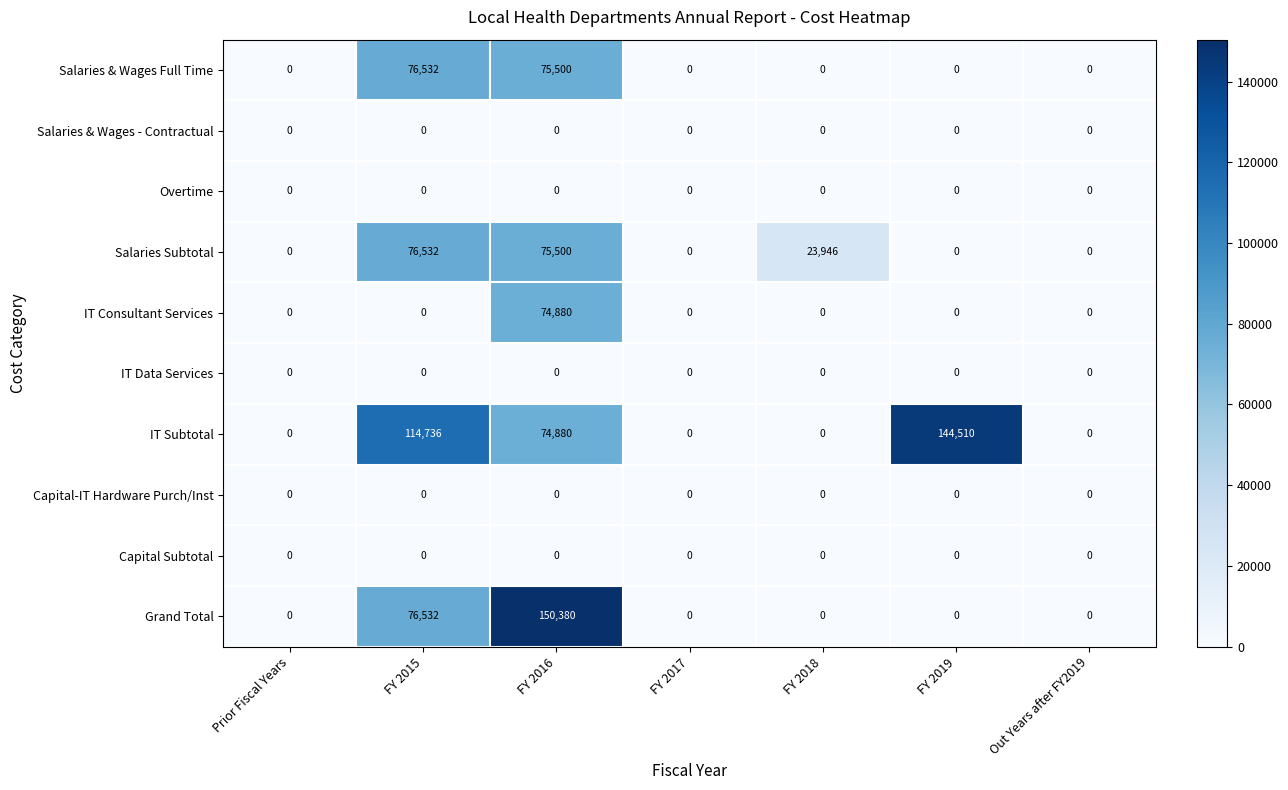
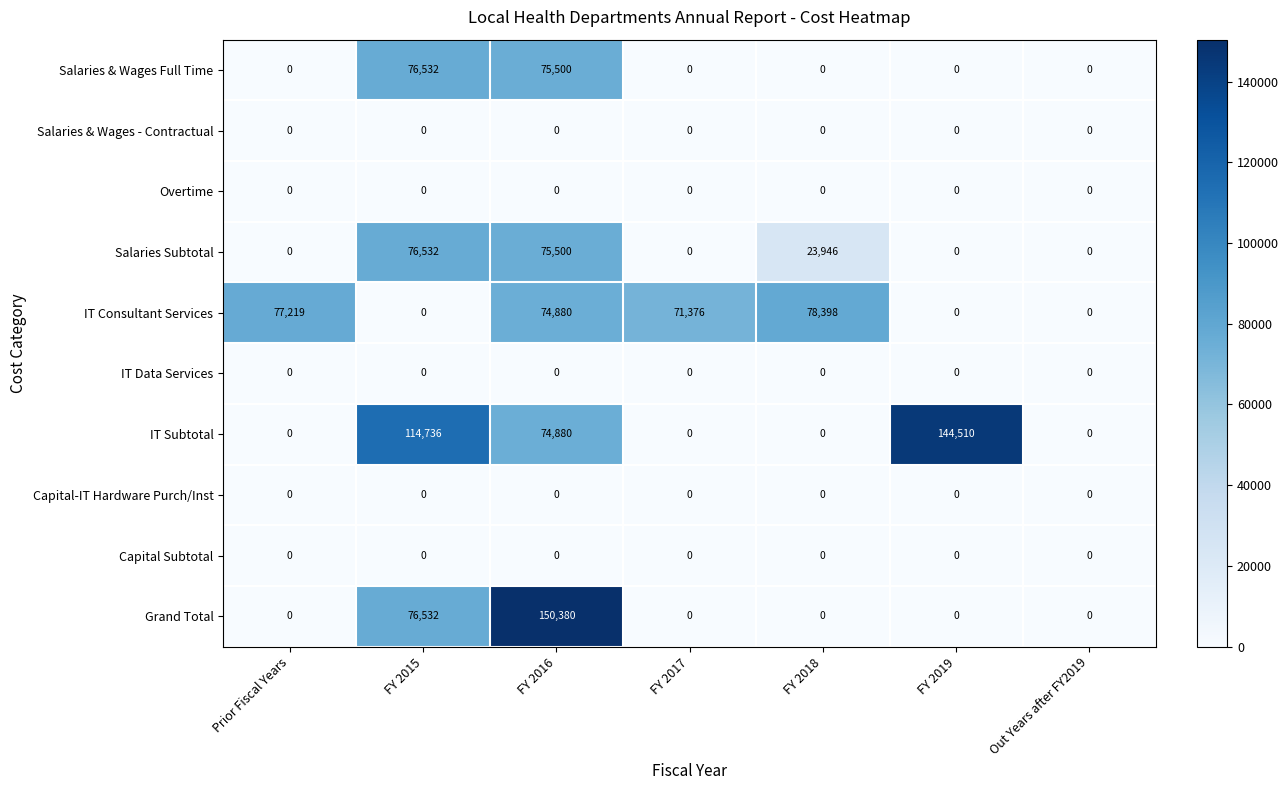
  {
    "Salaries & Wages Full Time": {
      "Prior Fiscal Years": "0",
      "FY 2015": "76,532",
      "FY 2016": "75,500",
      "FY 2017": "0",
      "FY 2018": "0",
      "FY 2019": "0",
      "Out Years after FY2019": "0"
    },
    "Salaries & Wages - Contractual": {
      "Prior Fiscal Years": "0",
      "FY 2015": "0",
      "FY 2016": "0",
      "FY 2017": "0",
      "FY 2018": "0",
      "FY 2019": "0",
      "Out Years after FY2019": "0"
    },
    "Overtime": {
      "Prior Fiscal Years": "0",
      "FY 2015": "0",
      "FY 2016": "0",
      "FY 2017": "0",
      "FY 2018": "0",
      "FY 2019": "0",
      "Out Years after FY2019": "0"
    },
    "Salaries Subtotal": {
      "Prior Fiscal Years": "0",
      "FY 2015": "76,532",
      "FY 2016": "75,500",
      "FY 2017": "0",
      "FY 2018": "23,946",
      "FY 2019": "0",
      "Out Years after FY2019": "0"
    },
    "IT Consultant Services": {
-     "Prior Fiscal Years": "0",
+     "Prior Fiscal Years": "77,219",
      "FY 2015": "0",
      "FY 2016": "74,880",
-     "FY 2017": "0",
-     "FY 2018": "0",
+     "FY 2017": "71,376",
+     "FY 2018": "78,398",
      "FY 2019": "0",
      "Out Years after FY2019": "0"
    },
    "IT Data Services": {
      "Prior Fiscal Years": "0",
      "FY 2015": "0",
      "FY 2016": "0",
      "FY 2017": "0",
      "FY 2018": "0",
      "FY 2019": "0",
      "Out Years after FY2019": "0"
    },
    "IT Subtotal": {
      "Prior Fiscal Years": "0",
      "FY 2015": "114,736",
      "FY 2016": "74,880",
      "FY 2017": "0",
      "FY 2018": "0",
      "FY 2019": "144,510",
      "Out Years after FY2019": "0"
    },
    "Capital-IT Hardware Purch/Inst": {
      "Prior Fiscal Years": "0",
      "FY 2015": "0",
      "FY 2016": "0",
      "FY 2017": "0",
      "FY 2018": "0",
      "FY 2019": "0",
      "Out Years after FY2019": "0"
    },
    "Capital Subtotal": {
      "Prior Fiscal Years": "0",
      "FY 2015": "0",
      "FY 2016": "0",
      "FY 2017": "0",
      "FY 2018": "0",
      "FY 2019": "0",
      "Out Years after FY2019": "0"
    },
    "Grand Total": {
      "Prior Fiscal Years": "0",
      "FY 2015": "76,532",
      "FY 2016": "150,380",
      "FY 2017": "0",
      "FY 2018": "0",
      "FY 2019": "0",
      "Out Years after FY2019": "0"
    }
  }
